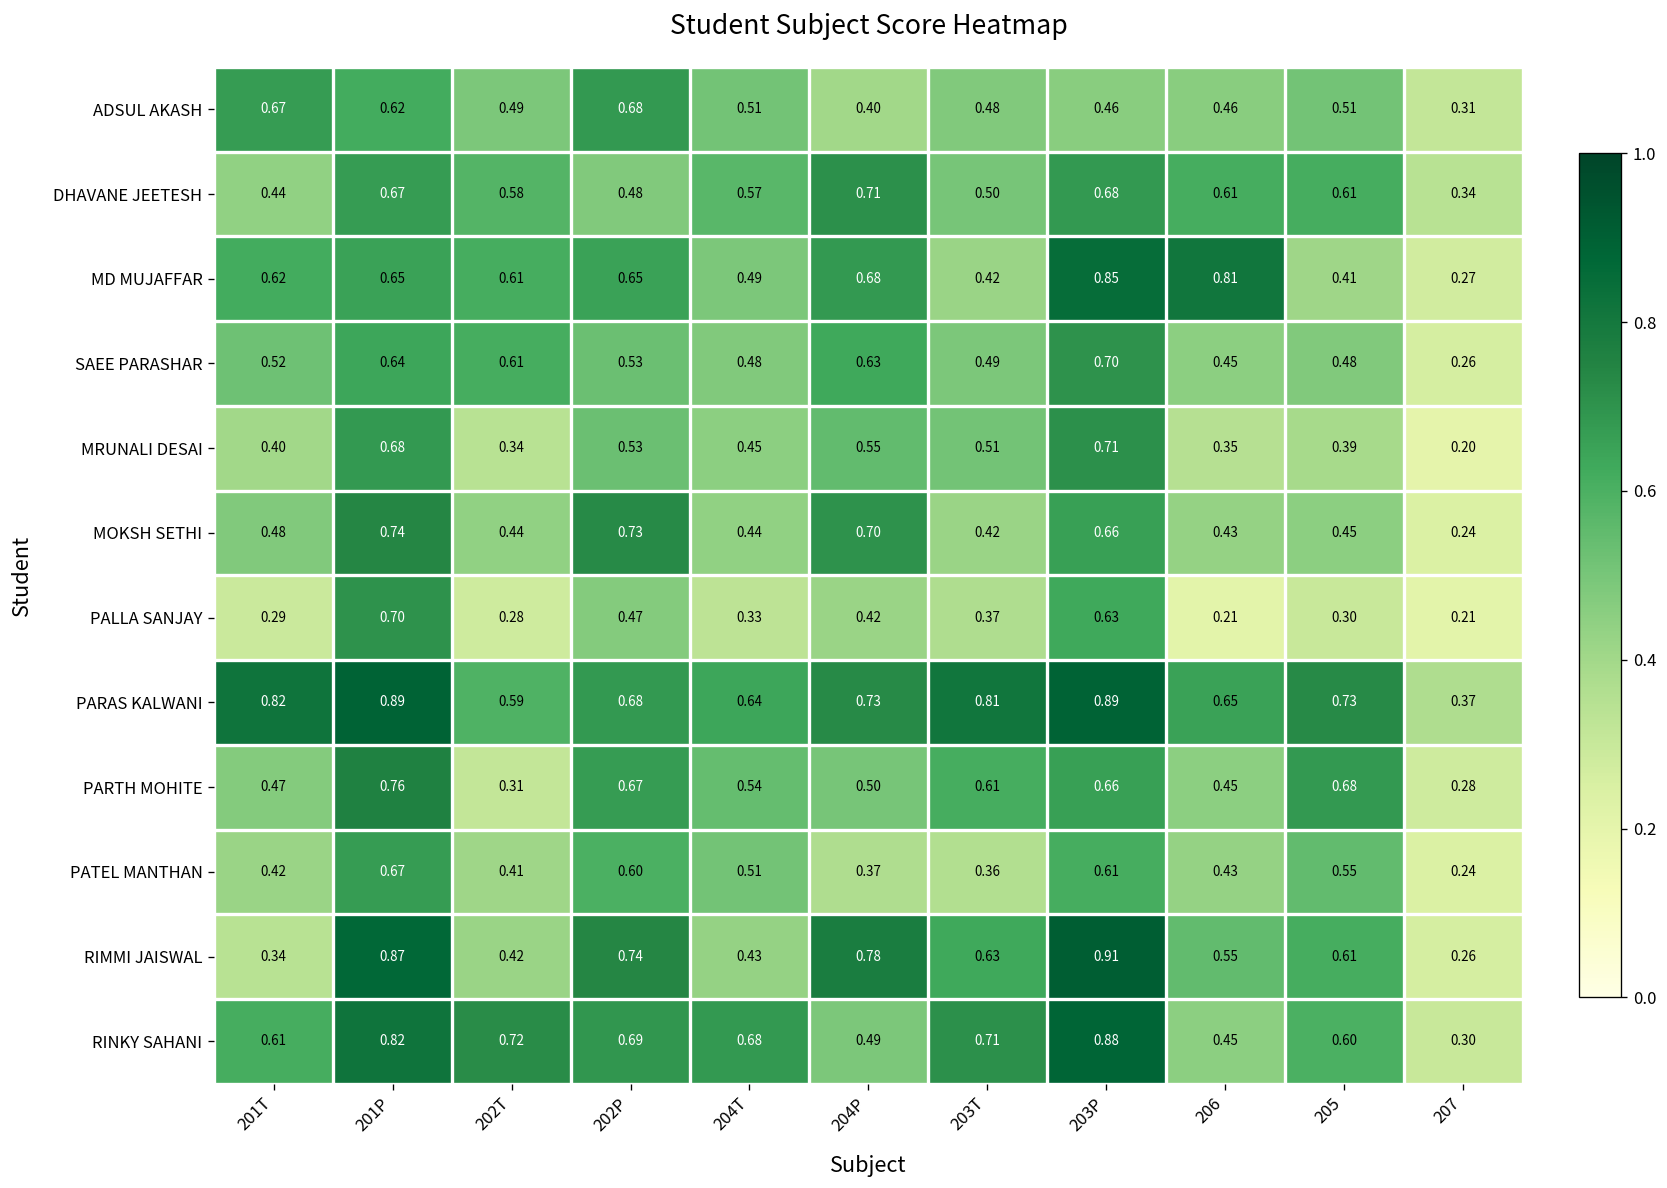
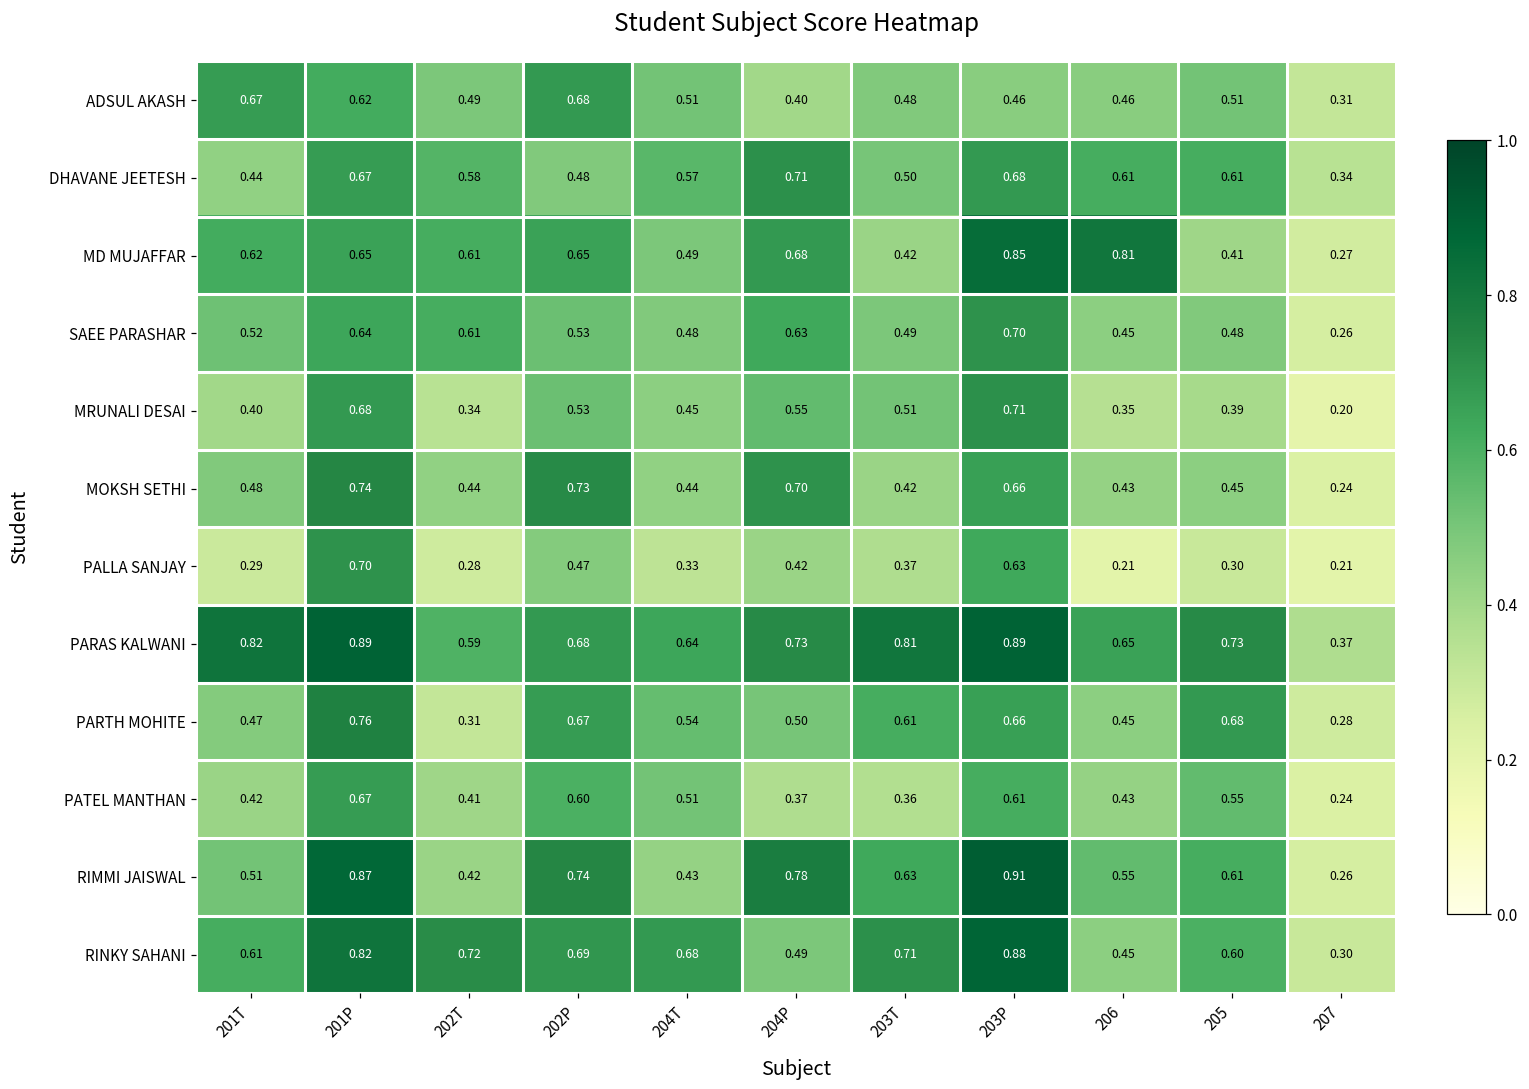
  {
    "ADSUL AKASH": {
      "201T": 0.67,
      "201P": 0.62,
      "202T": 0.49,
      "202P": 0.68,
      "204T": 0.51,
      "204P": 0.40,
      "203T": 0.48,
      "203P": 0.46,
      "206": 0.46,
      "205": 0.51,
      "207": 0.31
    },
    "DHAVANE JEETESH": {
      "201T": 0.44,
      "201P": 0.67,
      "202T": 0.58,
      "202P": 0.48,
      "204T": 0.57,
      "204P": 0.71,
      "203T": 0.50,
      "203P": 0.68,
      "206": 0.61,
      "205": 0.61,
      "207": 0.34
    },
    "MD MUJAFFAR": {
      "201T": 0.62,
      "201P": 0.65,
      "202T": 0.61,
      "202P": 0.65,
      "204T": 0.49,
      "204P": 0.68,
      "203T": 0.42,
      "203P": 0.85,
      "206": 0.81,
      "205": 0.41,
      "207": 0.27
    },
    "SAEE PARASHAR": {
      "201T": 0.52,
      "201P": 0.64,
      "202T": 0.61,
      "202P": 0.53,
      "204T": 0.48,
      "204P": 0.63,
      "203T": 0.49,
      "203P": 0.70,
      "206": 0.45,
      "205": 0.48,
      "207": 0.26
    },
    "MRUNALI DESAI": {
      "201T": 0.40,
      "201P": 0.68,
      "202T": 0.34,
      "202P": 0.53,
      "204T": 0.45,
      "204P": 0.55,
      "203T": 0.51,
      "203P": 0.71,
      "206": 0.35,
      "205": 0.39,
      "207": 0.20
    },
    "MOKSH SETHI": {
      "201T": 0.48,
      "201P": 0.74,
      "202T": 0.44,
      "202P": 0.73,
      "204T": 0.44,
      "204P": 0.70,
      "203T": 0.42,
      "203P": 0.66,
      "206": 0.43,
      "205": 0.45,
      "207": 0.24
    },
    "PALLA SANJAY": {
      "201T": 0.29,
      "201P": 0.70,
      "202T": 0.28,
      "202P": 0.47,
      "204T": 0.33,
      "204P": 0.42,
      "203T": 0.37,
      "203P": 0.63,
      "206": 0.21,
      "205": 0.30,
      "207": 0.21
    },
    "PARAS KALWANI": {
      "201T": 0.82,
      "201P": 0.89,
      "202T": 0.59,
      "202P": 0.68,
      "204T": 0.64,
      "204P": 0.73,
      "203T": 0.81,
      "203P": 0.89,
      "206": 0.65,
      "205": 0.73,
      "207": 0.37
    },
    "PARTH MOHITE": {
      "201T": 0.47,
      "201P": 0.76,
      "202T": 0.31,
      "202P": 0.67,
      "204T": 0.54,
      "204P": 0.50,
      "203T": 0.61,
      "203P": 0.66,
      "206": 0.45,
      "205": 0.68,
      "207": 0.28
    },
    "PATEL MANTHAN": {
      "201T": 0.42,
      "201P": 0.67,
      "202T": 0.41,
      "202P": 0.60,
      "204T": 0.51,
      "204P": 0.37,
      "203T": 0.36,
      "203P": 0.61,
      "206": 0.43,
      "205": 0.55,
      "207": 0.24
    },
    "RIMMI JAISWAL": {
-     "201T": 0.34,
+     "201T": 0.51,
      "201P": 0.87,
      "202T": 0.42,
      "202P": 0.74,
      "204T": 0.43,
      "204P": 0.78,
      "203T": 0.63,
      "203P": 0.91,
      "206": 0.55,
      "205": 0.61,
      "207": 0.26
    },
    "RINKY SAHANI": {
      "201T": 0.61,
      "201P": 0.82,
      "202T": 0.72,
      "202P": 0.69,
      "204T": 0.68,
      "204P": 0.49,
      "203T": 0.71,
      "203P": 0.88,
      "206": 0.45,
      "205": 0.60,
      "207": 0.30
    }
  }
